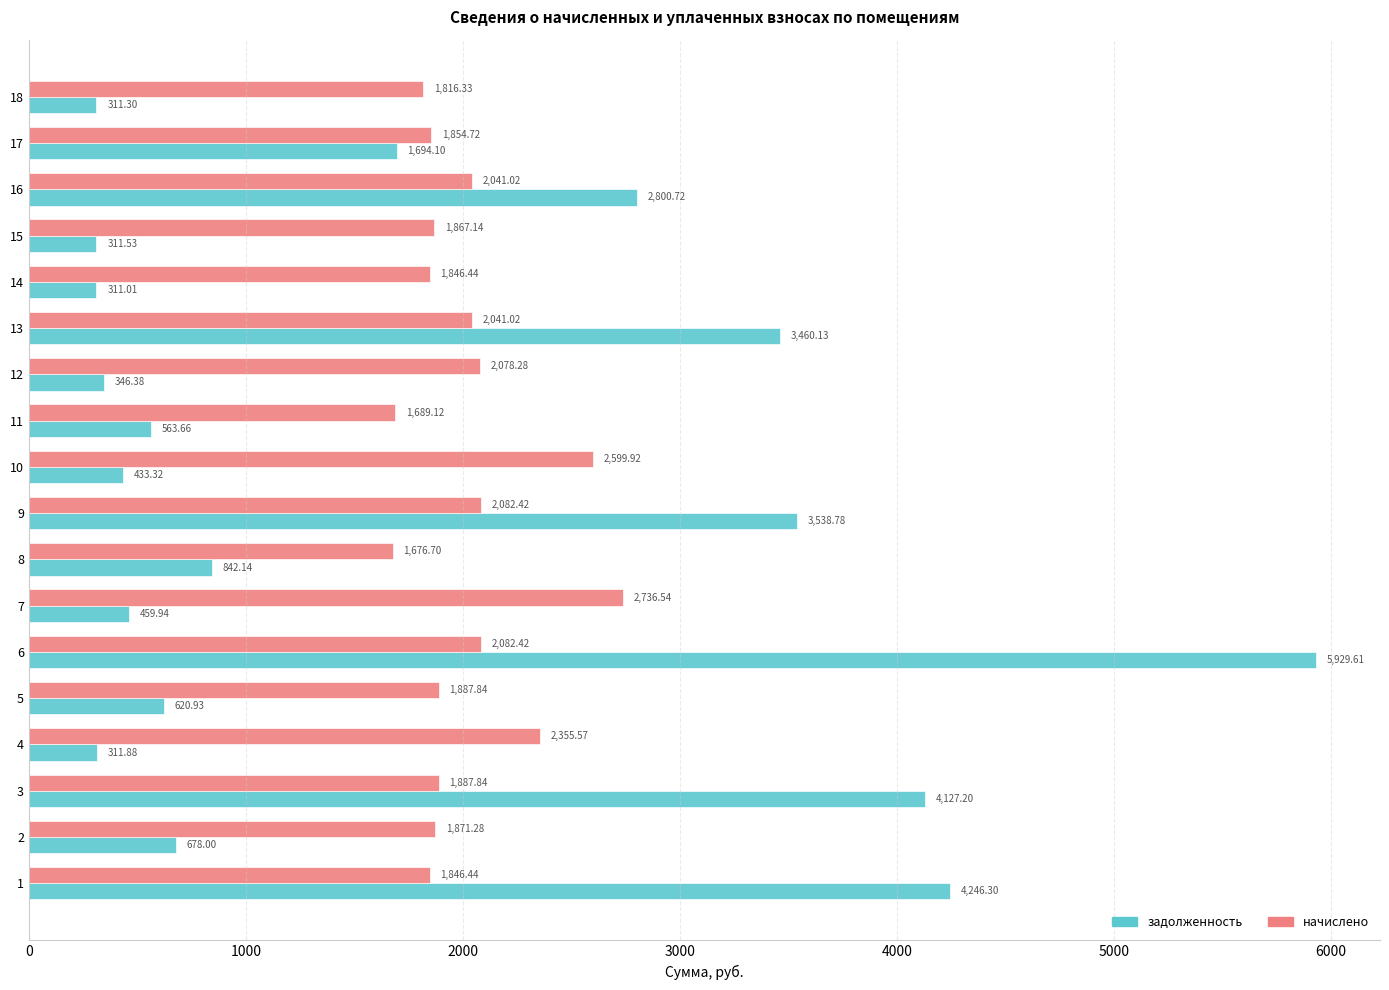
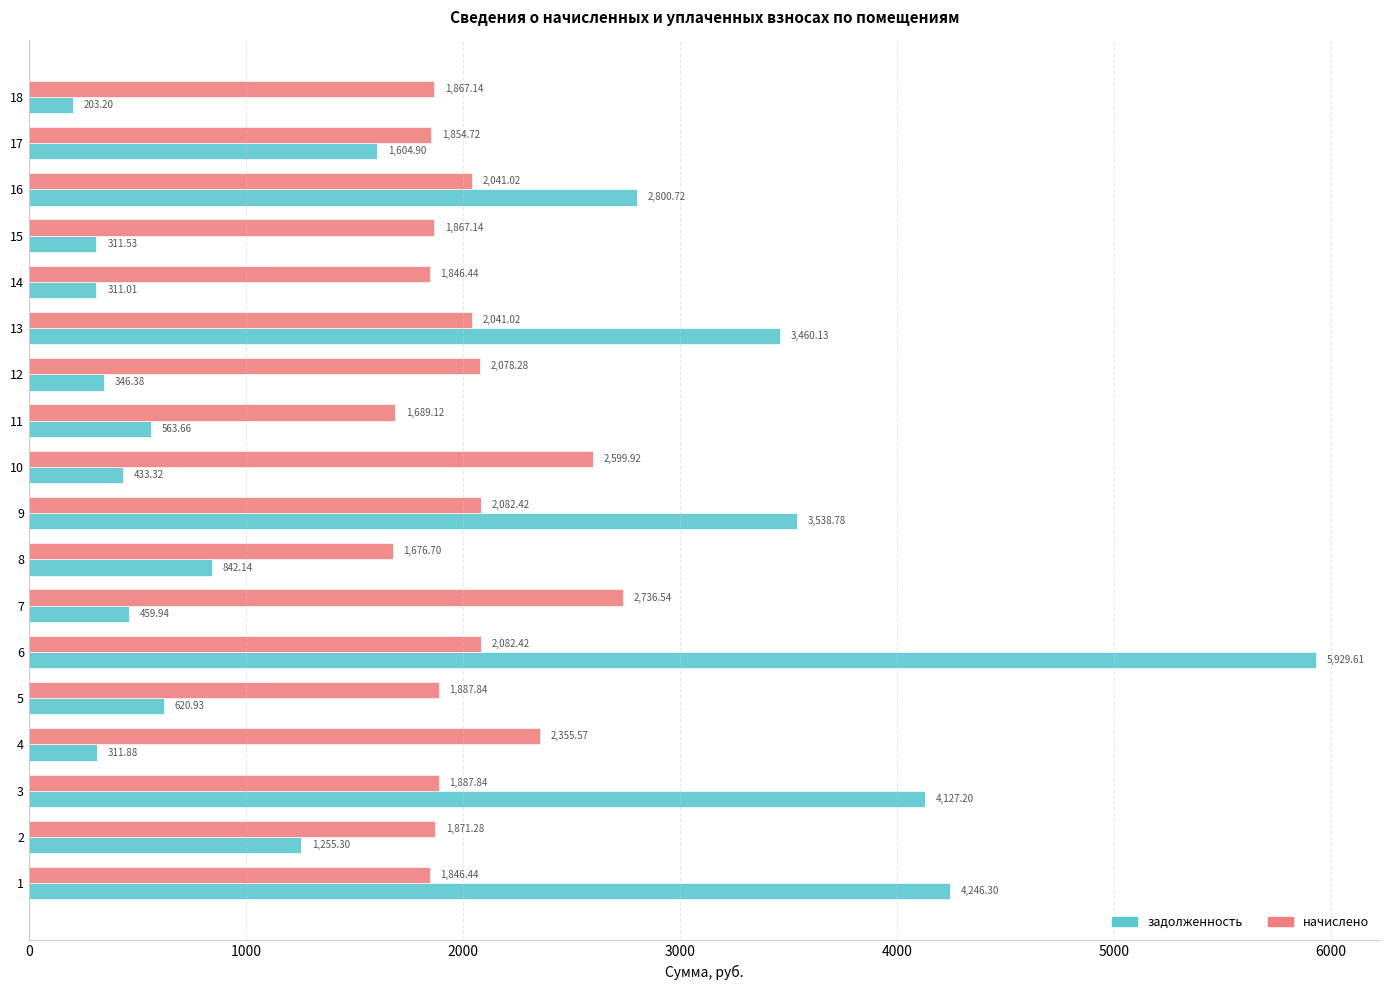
  {
    "задолженность": {
-     "18": "311.30",
-     "17": "1,694.10",
+     "18": "203.20",
+     "17": "1,604.90",
      "16": "2,800.72",
      "15": "311.53",
      "14": "311.01",
      "13": "3,460.13",
      "12": "346.38",
      "11": "563.66",
      "10": "433.32",
      "9": "3,538.78",
      "8": "842.14",
      "7": "459.94",
      "6": "5,929.61",
      "5": "620.93",
      "4": "311.88",
      "3": "4,127.20",
-     "2": "678.00",
+     "2": "1,255.30",
      "1": "4,246.30"
    },
    "начислено": {
-     "18": "1,816.33",
+     "18": "1,867.14",
      "17": "1,854.72",
      "16": "2,041.02",
      "15": "1,867.14",
      "14": "1,846.44",
      "13": "2,041.02",
      "12": "2,078.28",
      "11": "1,689.12",
      "10": "2,599.92",
      "9": "2,082.42",
      "8": "1,676.70",
      "7": "2,736.54",
      "6": "2,082.42",
      "5": "1,887.84",
      "4": "2,355.57",
      "3": "1,887.84",
      "2": "1,871.28",
      "1": "1,846.44"
    }
  }
